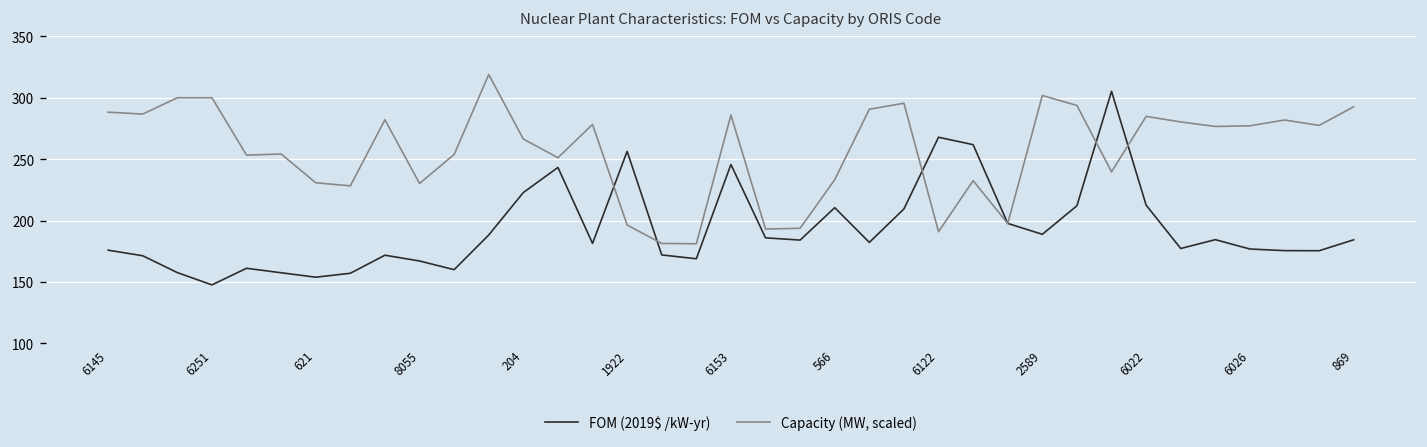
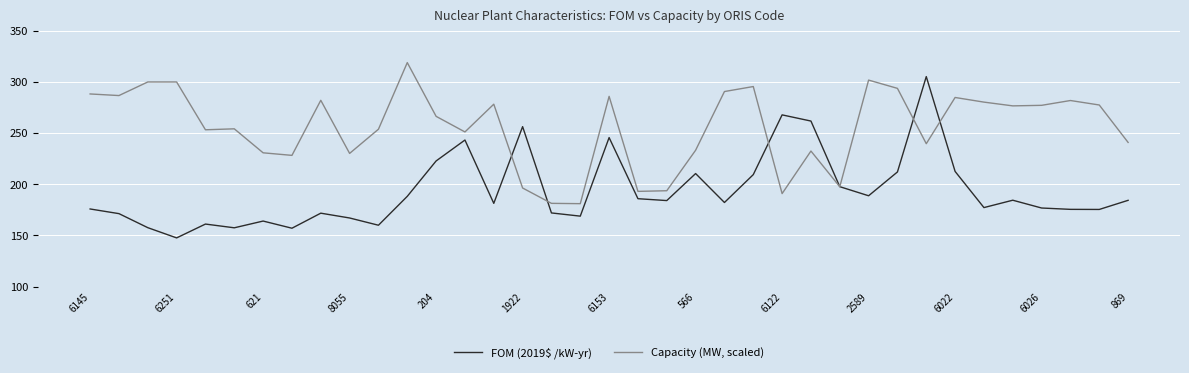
  {
    "FOM (2019$ /kW-yr)": {
      "6145": 176,
      "6251": 148,
-     "621": 154,
+     "621": 164,
      "8055": 167,
      "204": 223,
      "1922": 256,
      "6153": 246,
      "566": 211,
      "6122": 268,
      "2589": 189,
      "6022": 213,
      "6026": 177,
      "869": 184
    },
    "Capacity (MW, scaled)": {
      "6145": 288,
      "6251": 300,
      "621": 231,
      "8055": 230,
      "204": 266,
      "1922": 196,
      "6153": 286,
      "566": 233,
      "6122": 191,
      "2589": 302,
      "6022": 285,
      "6026": 277,
-     "869": 293
+     "869": 241
    }
  }
